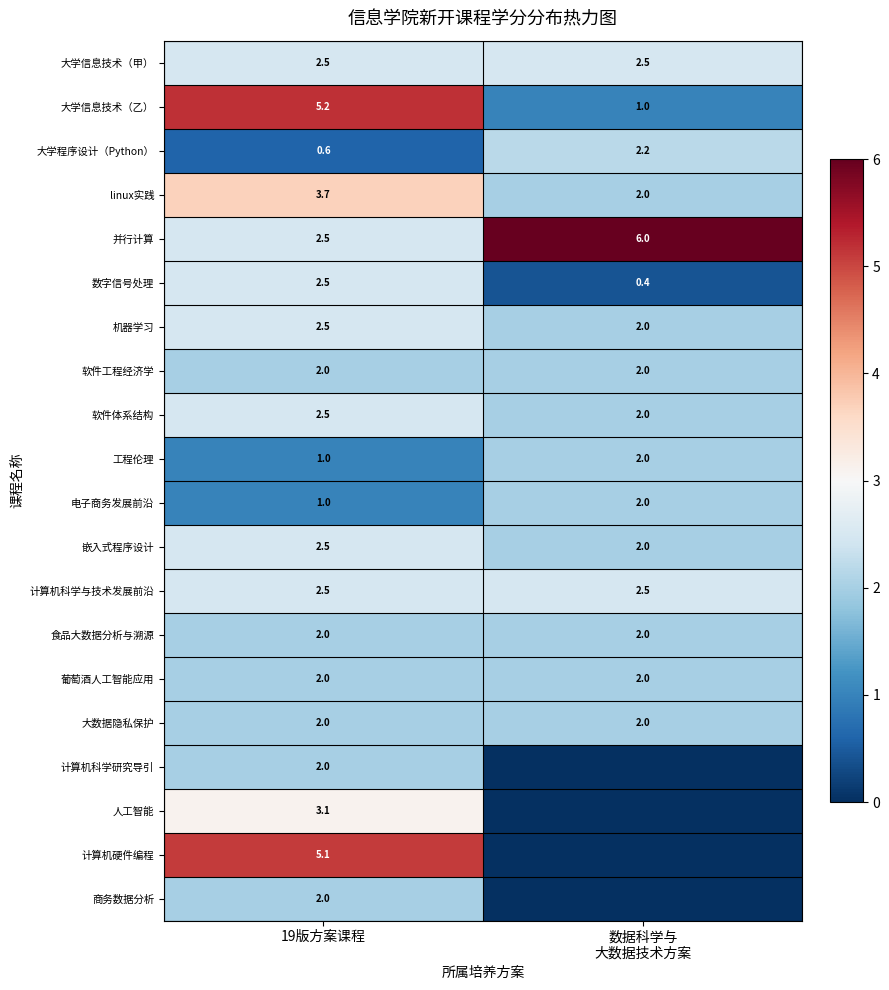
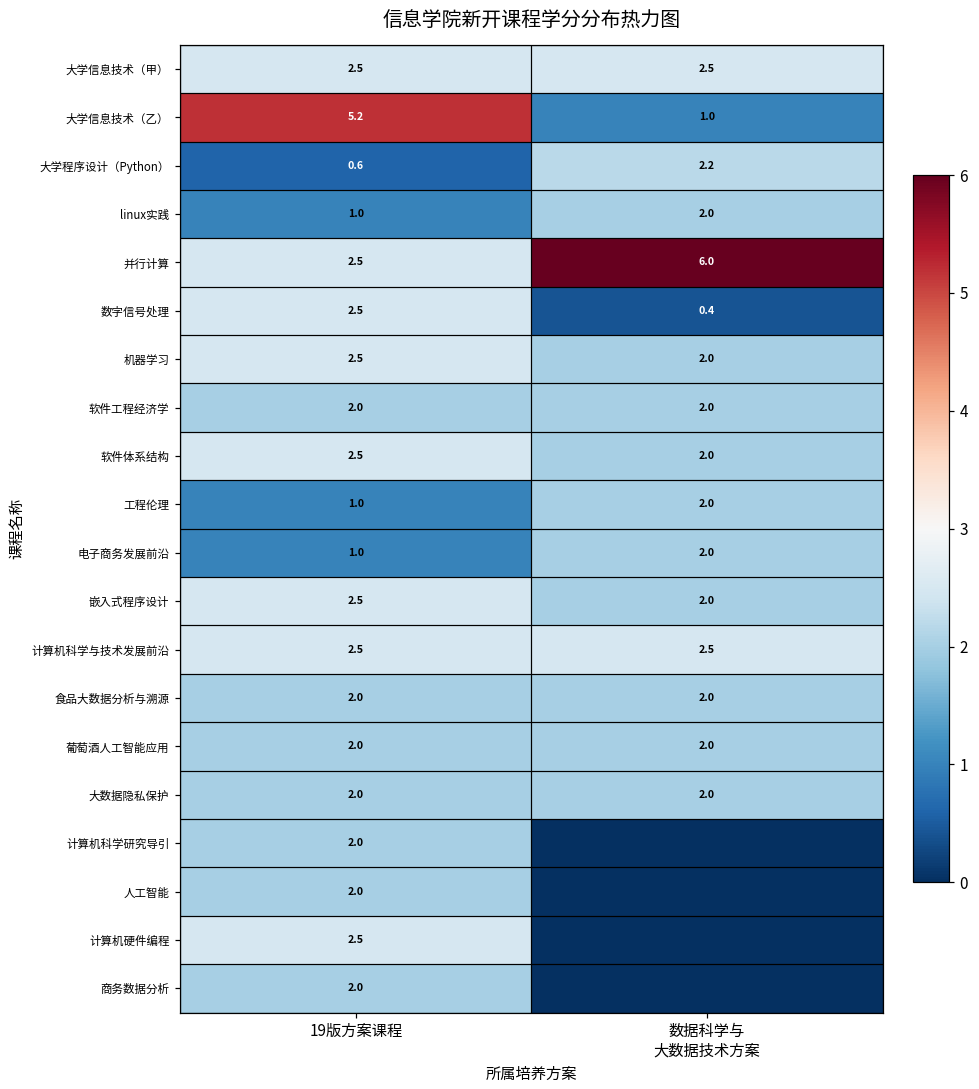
  {
    "大学信息技术（甲）": {
      "19版方案课程": 2.5,
      "数据科学与 大数据技术方案": 2.5
    },
    "大学信息技术（乙）": {
      "19版方案课程": 5.2,
      "数据科学与 大数据技术方案": 1.0
    },
    "大学程序设计（Python）": {
      "19版方案课程": 0.6,
      "数据科学与 大数据技术方案": 2.2
    },
    "linux实践": {
-     "19版方案课程": 3.7,
+     "19版方案课程": 1.0,
      "数据科学与 大数据技术方案": 2.0
    },
    "并行计算": {
      "19版方案课程": 2.5,
      "数据科学与 大数据技术方案": 6.0
    },
    "数字信号处理": {
      "19版方案课程": 2.5,
      "数据科学与 大数据技术方案": 0.4
    },
    "机器学习": {
      "19版方案课程": 2.5,
      "数据科学与 大数据技术方案": 2.0
    },
    "软件工程经济学": {
      "19版方案课程": 2.0,
      "数据科学与 大数据技术方案": 2.0
    },
    "软件体系结构": {
      "19版方案课程": 2.5,
      "数据科学与 大数据技术方案": 2.0
    },
    "工程伦理": {
      "19版方案课程": 1.0,
      "数据科学与 大数据技术方案": 2.0
    },
    "电子商务发展前沿": {
      "19版方案课程": 1.0,
      "数据科学与 大数据技术方案": 2.0
    },
    "嵌入式程序设计": {
      "19版方案课程": 2.5,
      "数据科学与 大数据技术方案": 2.0
    },
    "计算机科学与技术发展前沿": {
      "19版方案课程": 2.5,
      "数据科学与 大数据技术方案": 2.5
    },
    "食品大数据分析与溯源": {
      "19版方案课程": 2.0,
      "数据科学与 大数据技术方案": 2.0
    },
    "葡萄酒人工智能应用": {
      "19版方案课程": 2.0,
      "数据科学与 大数据技术方案": 2.0
    },
    "大数据隐私保护": {
      "19版方案课程": 2.0,
      "数据科学与 大数据技术方案": 2.0
    },
    "计算机科学研究导引": {
      "19版方案课程": 2.0
    },
    "人工智能": {
-     "19版方案课程": 3.1
+     "19版方案课程": 2.0
    },
    "计算机硬件编程": {
-     "19版方案课程": 5.1
+     "19版方案课程": 2.5
    },
    "商务数据分析": {
      "19版方案课程": 2.0
    }
  }
